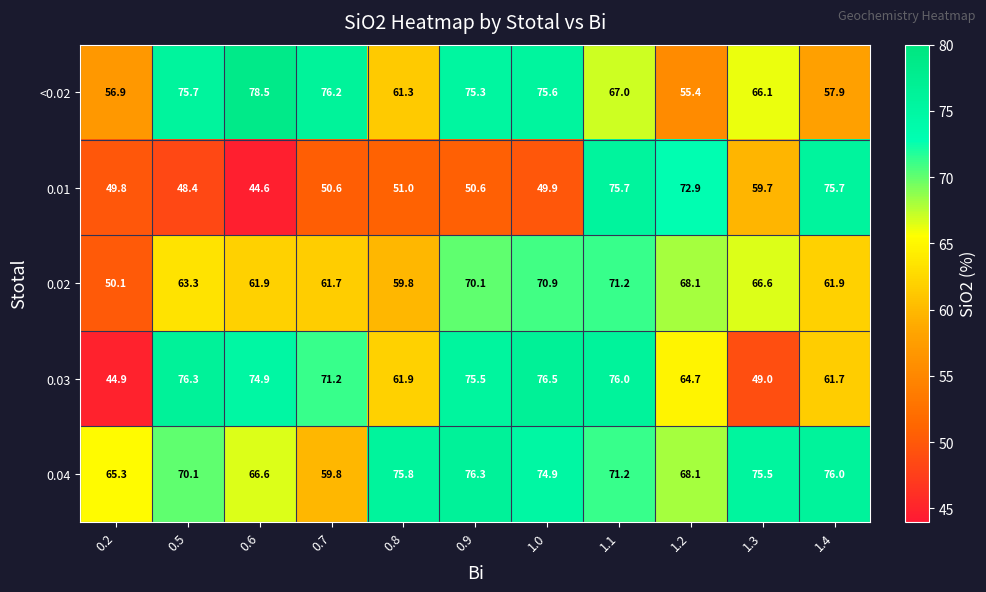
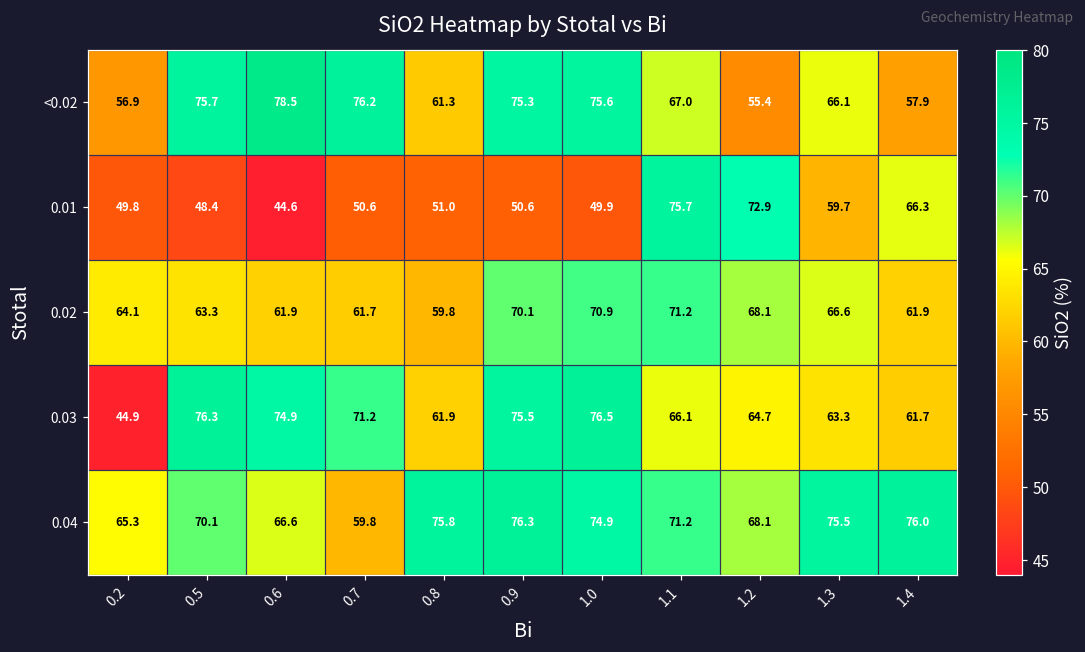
  {
    "<0.02": {
      "0.2": 56.9,
      "0.5": 75.7,
      "0.6": 78.5,
      "0.7": 76.2,
      "0.8": 61.3,
      "0.9": 75.3,
      "1.0": 75.6,
      "1.1": 67.0,
      "1.2": 55.4,
      "1.3": 66.1,
      "1.4": 57.9
    },
    "0.01": {
      "0.2": 49.8,
      "0.5": 48.4,
      "0.6": 44.6,
      "0.7": 50.6,
      "0.8": 51.0,
      "0.9": 50.6,
      "1.0": 49.9,
      "1.1": 75.7,
      "1.2": 72.9,
      "1.3": 59.7,
-     "1.4": 75.7
+     "1.4": 66.3
    },
    "0.02": {
-     "0.2": 50.1,
+     "0.2": 64.1,
      "0.5": 63.3,
      "0.6": 61.9,
      "0.7": 61.7,
      "0.8": 59.8,
      "0.9": 70.1,
      "1.0": 70.9,
      "1.1": 71.2,
      "1.2": 68.1,
      "1.3": 66.6,
      "1.4": 61.9
    },
    "0.03": {
      "0.2": 44.9,
      "0.5": 76.3,
      "0.6": 74.9,
      "0.7": 71.2,
      "0.8": 61.9,
      "0.9": 75.5,
      "1.0": 76.5,
-     "1.1": 76.0,
+     "1.1": 66.1,
      "1.2": 64.7,
-     "1.3": 49.0,
+     "1.3": 63.3,
      "1.4": 61.7
    },
    "0.04": {
      "0.2": 65.3,
      "0.5": 70.1,
      "0.6": 66.6,
      "0.7": 59.8,
      "0.8": 75.8,
      "0.9": 76.3,
      "1.0": 74.9,
      "1.1": 71.2,
      "1.2": 68.1,
      "1.3": 75.5,
      "1.4": 76.0
    }
  }
